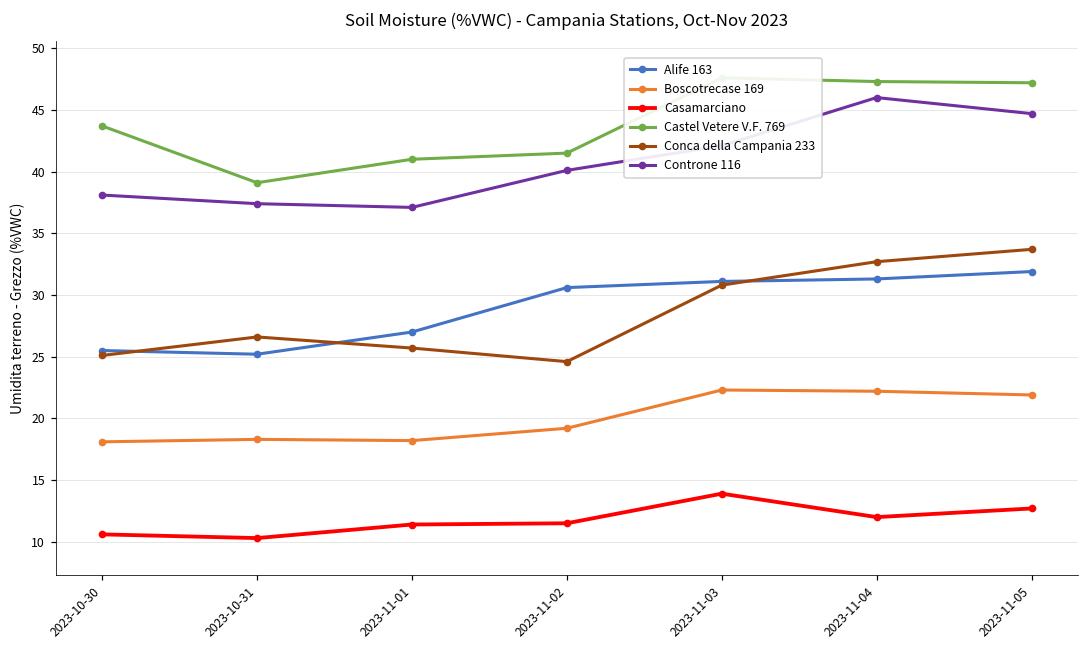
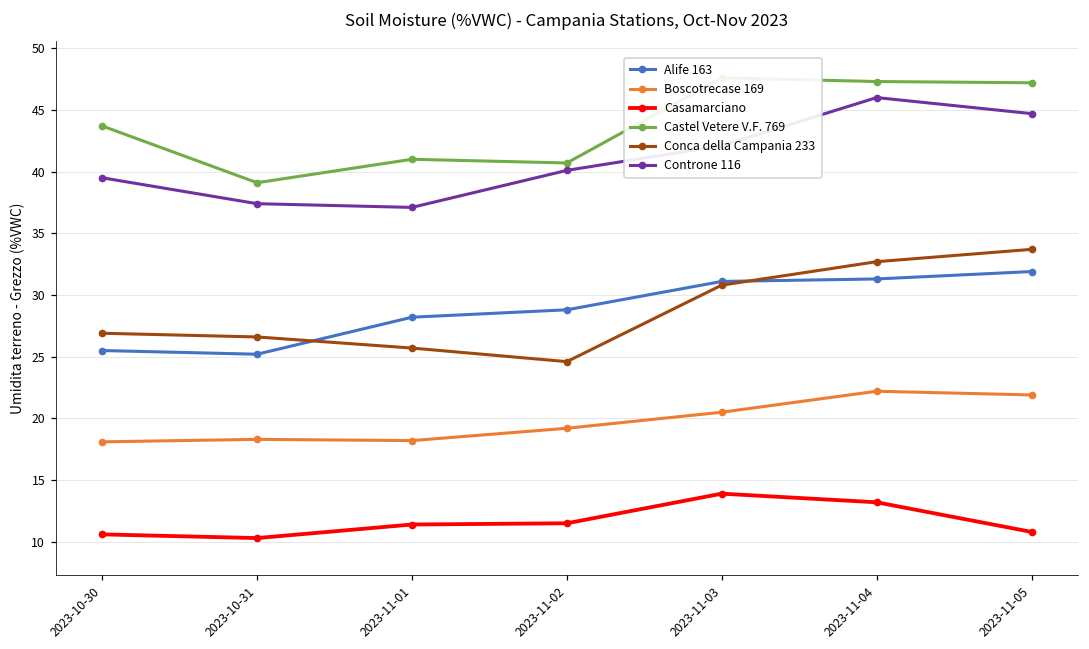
  {
    "Alife 163": {
      "2023-10-30": 25.5,
      "2023-10-31": 25.2,
-     "2023-11-01": 27.0,
-     "2023-11-02": 30.6,
+     "2023-11-01": 28.2,
+     "2023-11-02": 28.8,
      "2023-11-03": 31.1,
      "2023-11-04": 31.3,
      "2023-11-05": 31.9
    },
    "Boscotrecase 169": {
      "2023-10-30": 18.1,
      "2023-10-31": 18.3,
      "2023-11-01": 18.2,
      "2023-11-02": 19.2,
-     "2023-11-03": 22.3,
+     "2023-11-03": 20.5,
      "2023-11-04": 22.2,
      "2023-11-05": 21.9
    },
    "Casamarciano": {
      "2023-10-30": 10.6,
      "2023-10-31": 10.3,
      "2023-11-01": 11.4,
      "2023-11-02": 11.5,
      "2023-11-03": 13.9,
-     "2023-11-04": 12.0,
-     "2023-11-05": 12.7
+     "2023-11-04": 13.2,
+     "2023-11-05": 10.8
    },
    "Castel Vetere V.F. 769": {
      "2023-10-30": 43.7,
      "2023-10-31": 39.1,
      "2023-11-01": 41.0,
-     "2023-11-02": 41.5,
+     "2023-11-02": 40.7,
      "2023-11-04": 47.3,
      "2023-11-05": 47.2
    },
    "Conca della Campania 233": {
-     "2023-10-30": 25.1,
+     "2023-10-30": 26.9,
      "2023-10-31": 26.6,
      "2023-11-01": 25.7,
      "2023-11-02": 24.6,
      "2023-11-03": 30.8,
      "2023-11-04": 32.7,
      "2023-11-05": 33.7
    },
    "Controne 116": {
-     "2023-10-30": 38.1,
+     "2023-10-30": 39.5,
      "2023-10-31": 37.4,
      "2023-11-01": 37.1,
      "2023-11-02": 40.1,
      "2023-11-04": 46.0,
      "2023-11-05": 44.7
    }
  }
